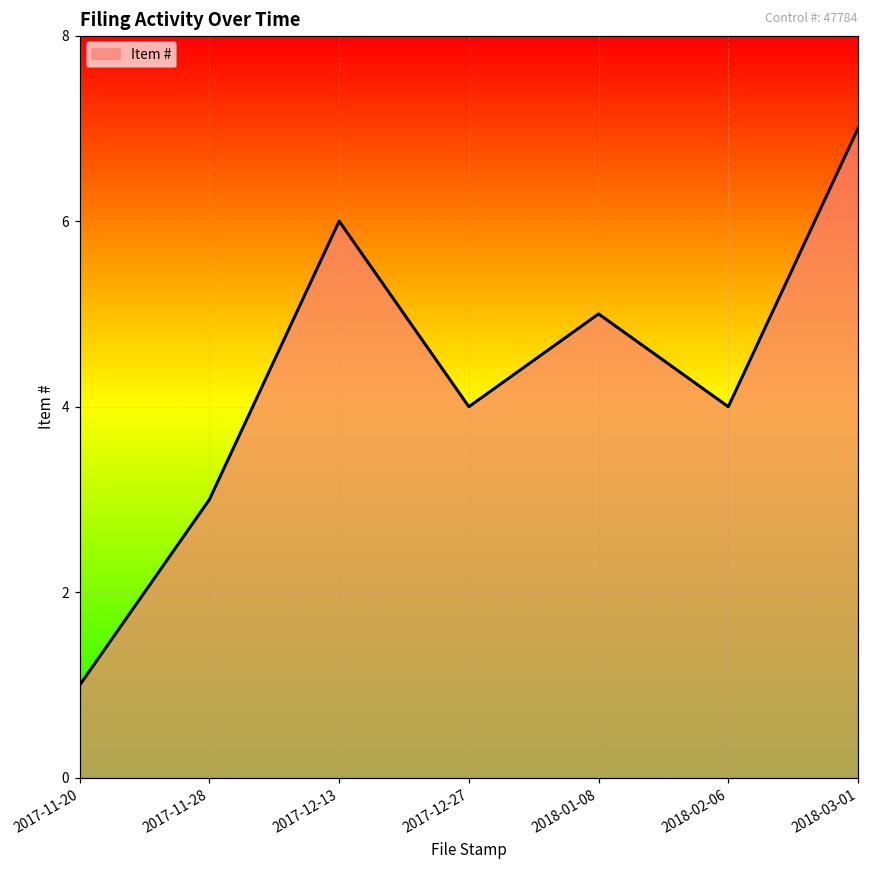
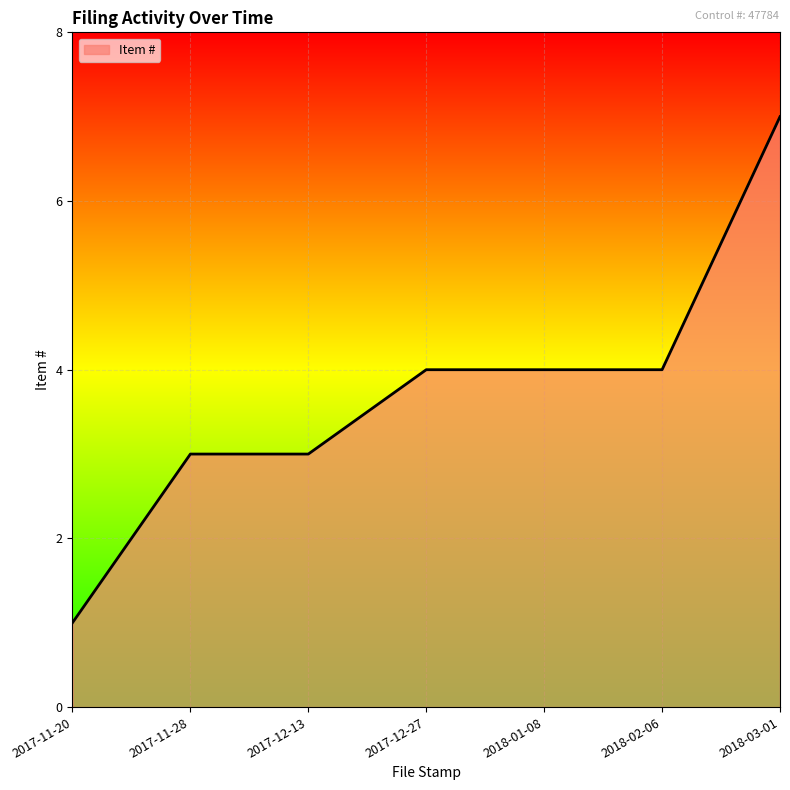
  {
    "2017-11-20": 1,
    "2017-11-28": 3,
-   "2017-12-13": 6,
+   "2017-12-13": 3,
    "2017-12-27": 4,
-   "2018-01-08": 5,
+   "2018-01-08": 4,
    "2018-02-06": 4,
    "2018-03-01": 7
  }
